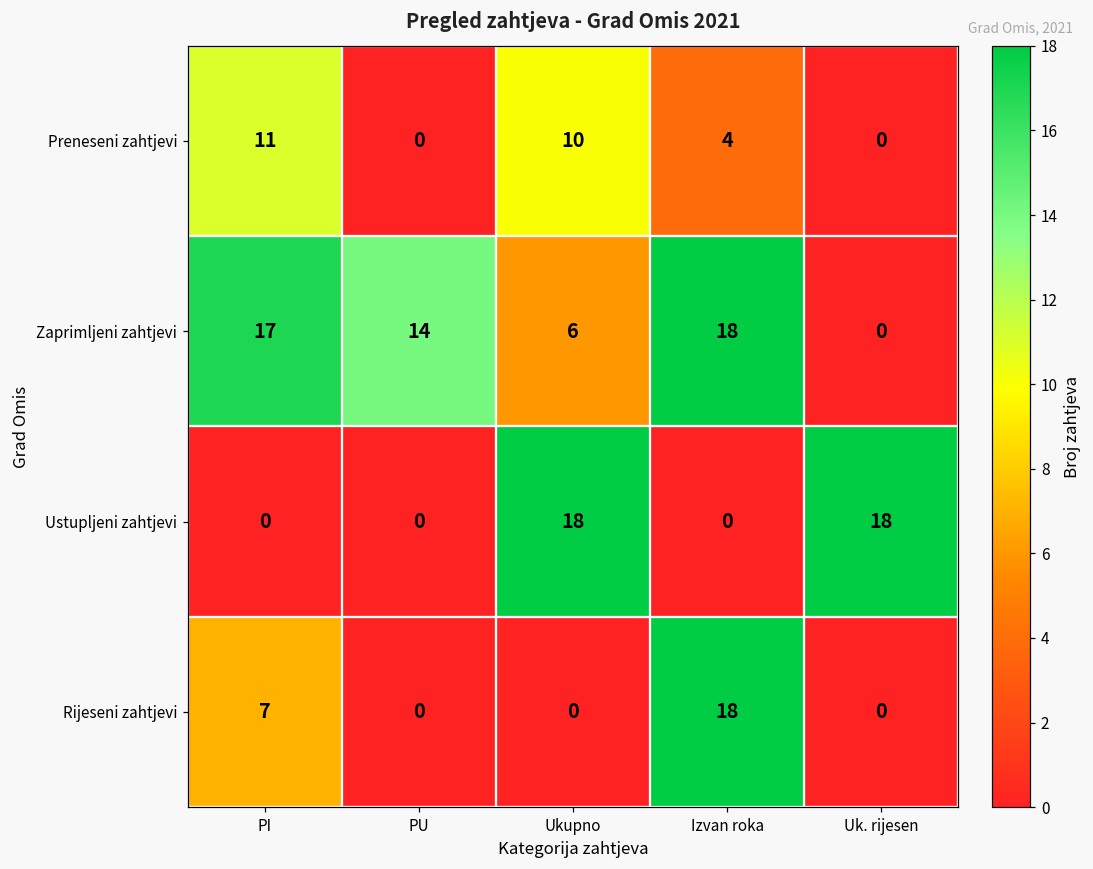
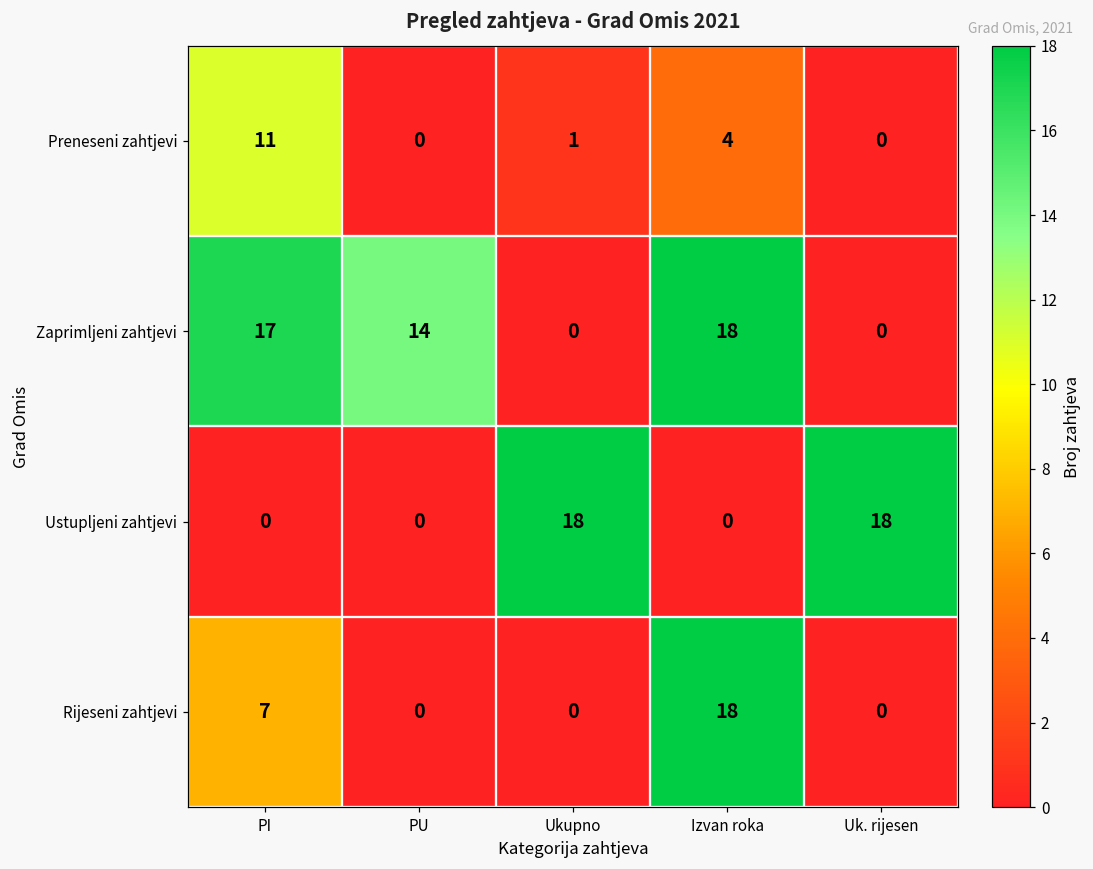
  {
    "Preneseni zahtjevi": {
      "PI": 11,
      "PU": 0,
-     "Ukupno": 10,
+     "Ukupno": 1,
      "Izvan roka": 4,
      "Uk. rijesen": 0
    },
    "Zaprimljeni zahtjevi": {
      "PI": 17,
      "PU": 14,
-     "Ukupno": 6,
+     "Ukupno": 0,
      "Izvan roka": 18,
      "Uk. rijesen": 0
    },
    "Ustupljeni zahtjevi": {
      "PI": 0,
      "PU": 0,
      "Ukupno": 18,
      "Izvan roka": 0,
      "Uk. rijesen": 18
    },
    "Rijeseni zahtjevi": {
      "PI": 7,
      "PU": 0,
      "Ukupno": 0,
      "Izvan roka": 18,
      "Uk. rijesen": 0
    }
  }
